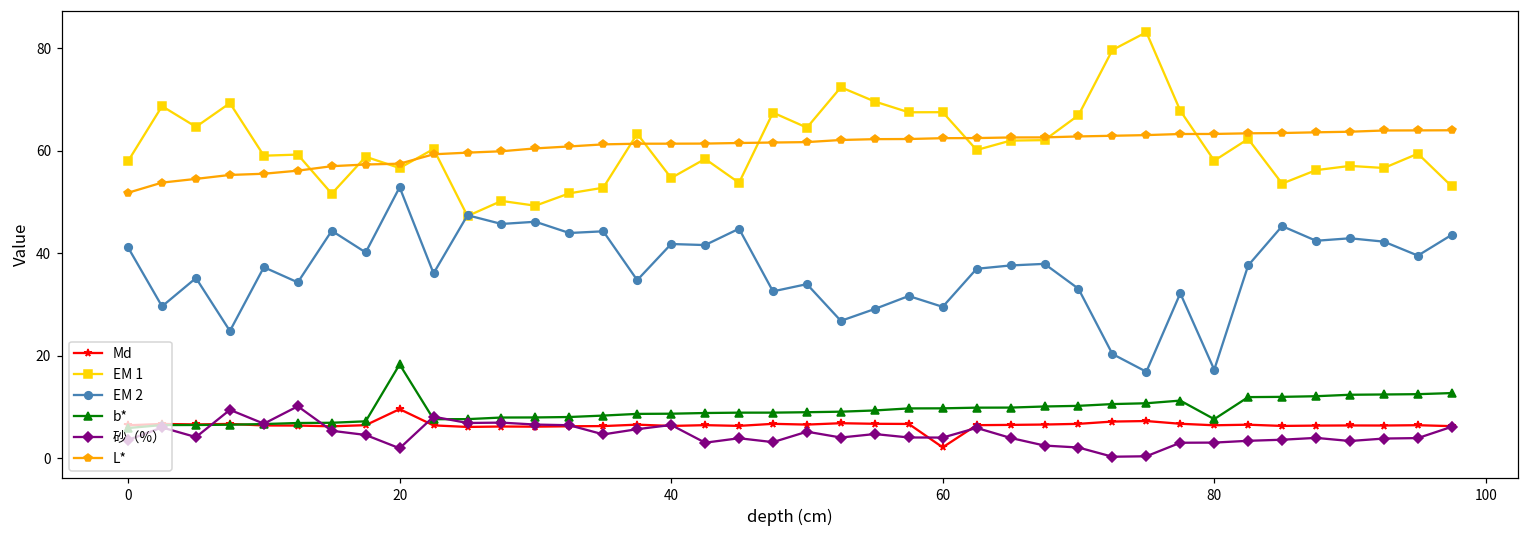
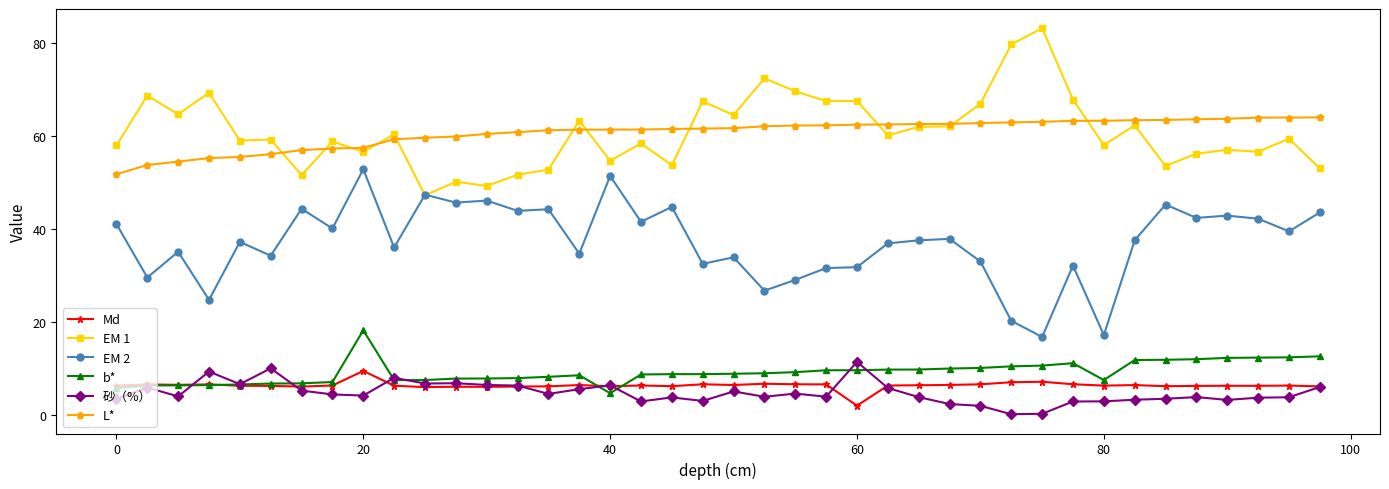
  {
    "Md": {
      "20": 10,
      "60": 2,
      "80": 6
    },
    "EM 2": {
      "0": 41,
      "20": 53,
-     "40": 42,
-     "60": 30,
+     "40": 51,
+     "60": 32,
      "80": 17
    },
    "b*": {
      "20": 18,
-     "40": 9,
+     "40": 5,
      "60": 10,
      "80": 8
    },
    "砂（%）": {
-     "20": 2,
-     "60": 4,
+     "20": 4,
+     "60": 12,
      "80": 3
    }
  }
